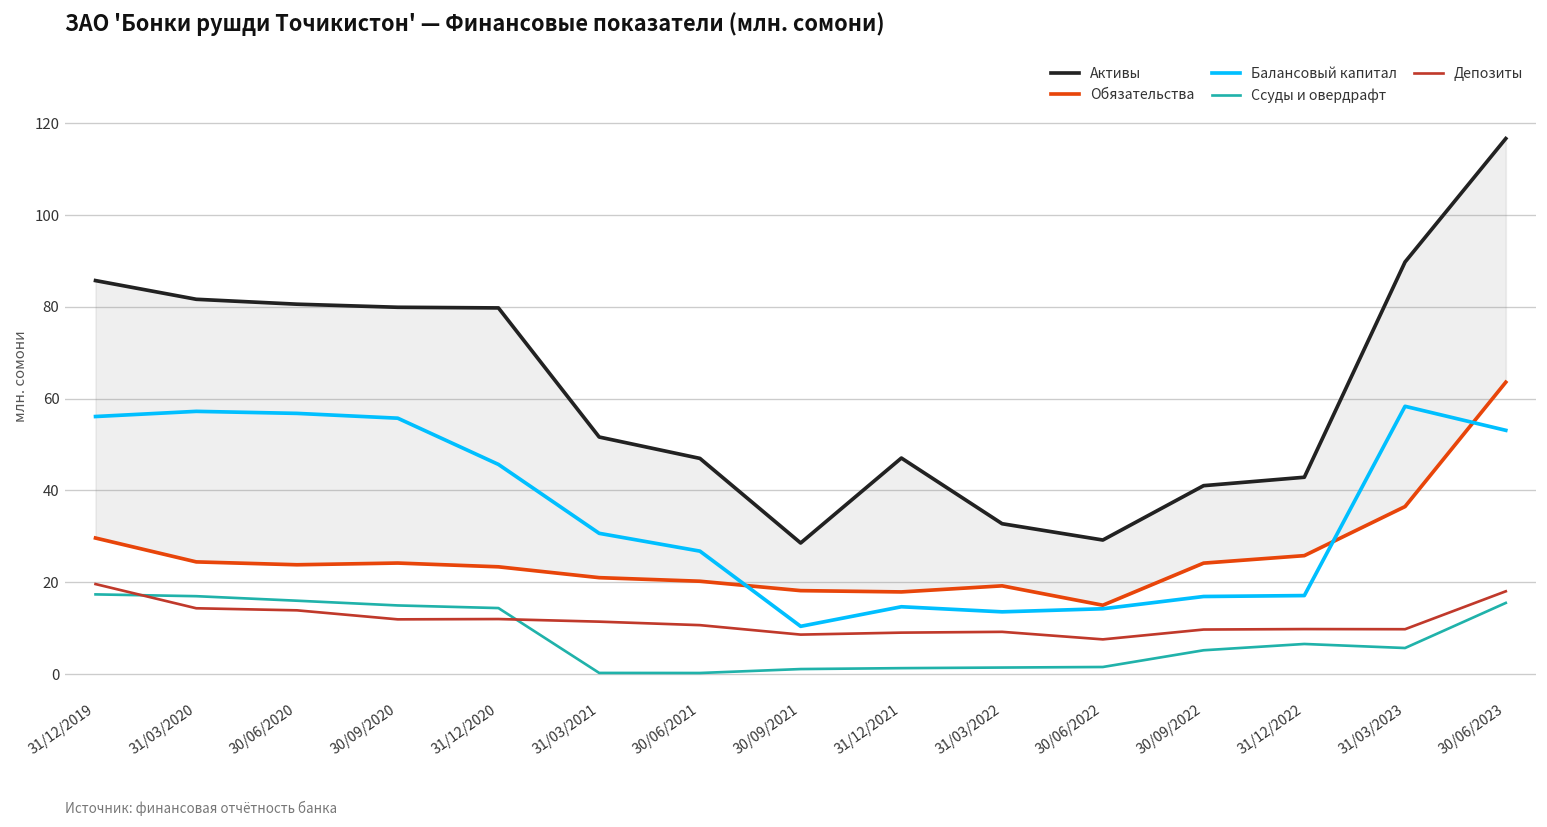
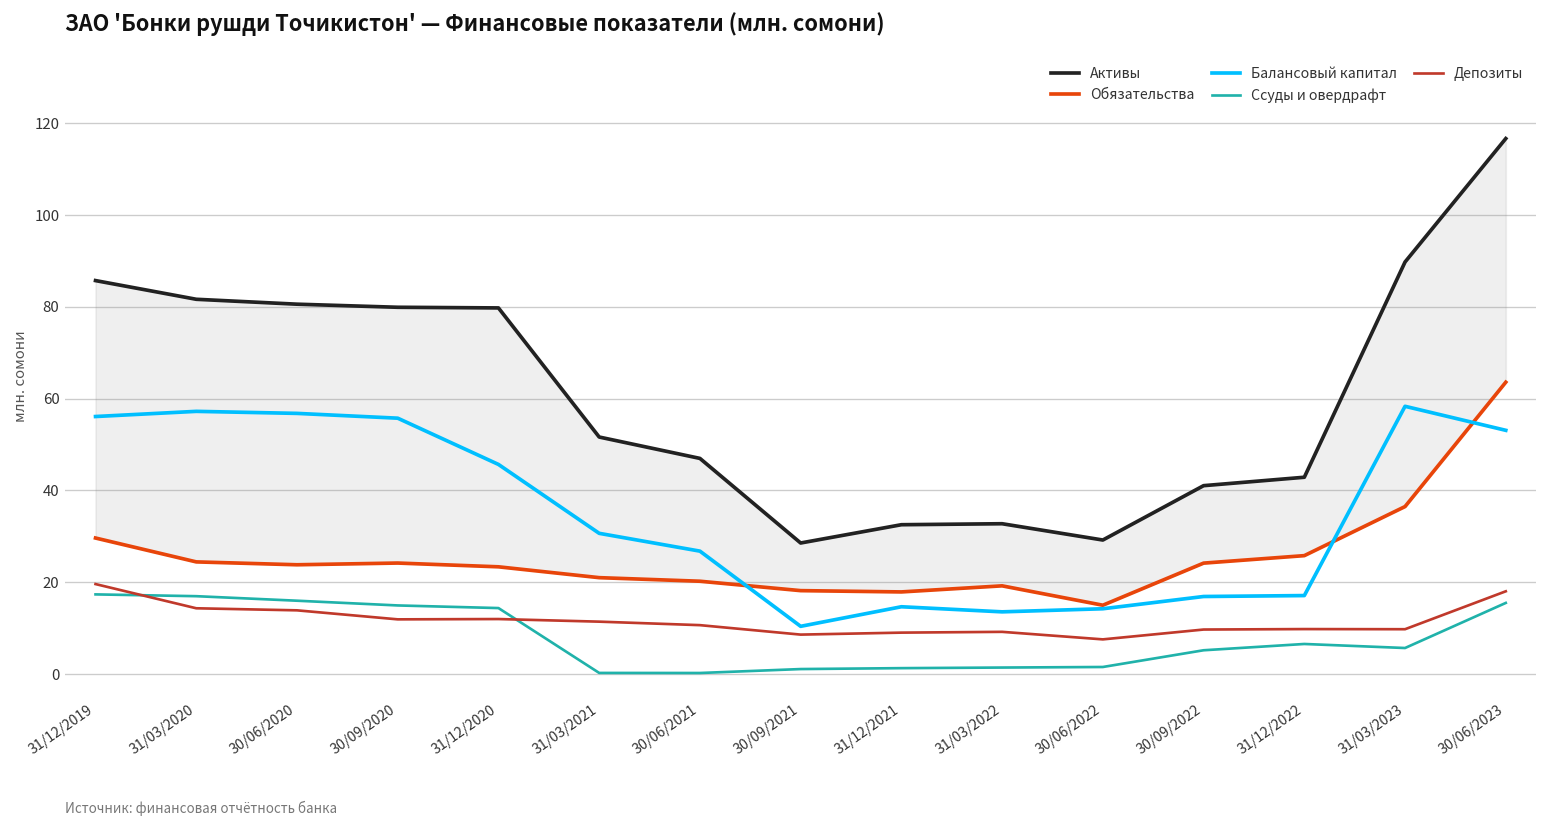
  {
    "Активы": {
      "31/12/2019": 86,
      "31/03/2020": 82,
      "30/06/2020": 81,
      "30/09/2020": 80,
      "31/12/2020": 80,
      "31/03/2021": 52,
      "30/06/2021": 47,
      "30/09/2021": 29,
-     "31/12/2021": 47,
+     "31/12/2021": 33,
      "31/03/2022": 33,
      "30/06/2022": 29,
      "30/09/2022": 41,
      "31/12/2022": 43,
      "31/03/2023": 90,
      "30/06/2023": 117
    },
    "Балансовый капитал": {
      "31/12/2019": 56,
      "31/03/2020": 57,
      "30/06/2020": 57,
      "30/09/2020": 56,
      "31/12/2020": 46,
      "31/03/2021": 31,
      "30/06/2021": 27,
      "30/09/2021": 10,
      "31/12/2021": 15,
      "31/03/2022": 14,
      "30/06/2022": 14,
      "30/09/2022": 17,
      "31/12/2022": 17,
      "31/03/2023": 58,
      "30/06/2023": 53
    },
    "Ссуды и овердрафт": {
      "31/12/2019": 17,
      "31/03/2020": 17,
      "30/06/2020": 16,
      "30/09/2020": 15,
      "31/12/2020": 14,
      "31/03/2021": 0,
      "30/06/2021": 0,
      "30/09/2021": 1,
      "31/12/2021": 1,
      "31/03/2022": 1,
      "30/06/2022": 2,
      "30/09/2022": 5,
      "31/12/2022": 7,
      "31/03/2023": 6,
      "30/06/2023": 15
    }
  }
